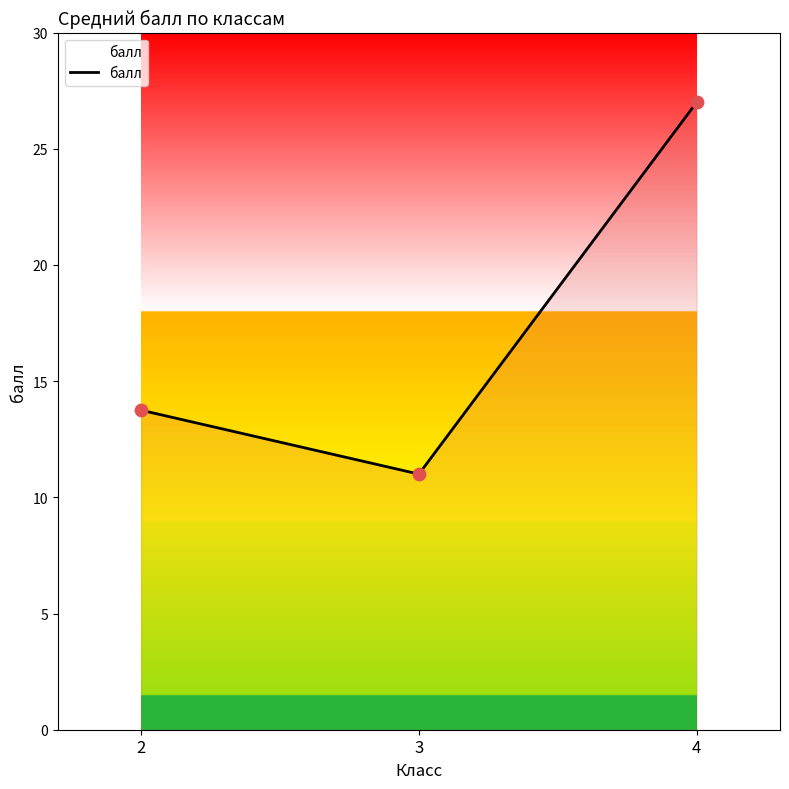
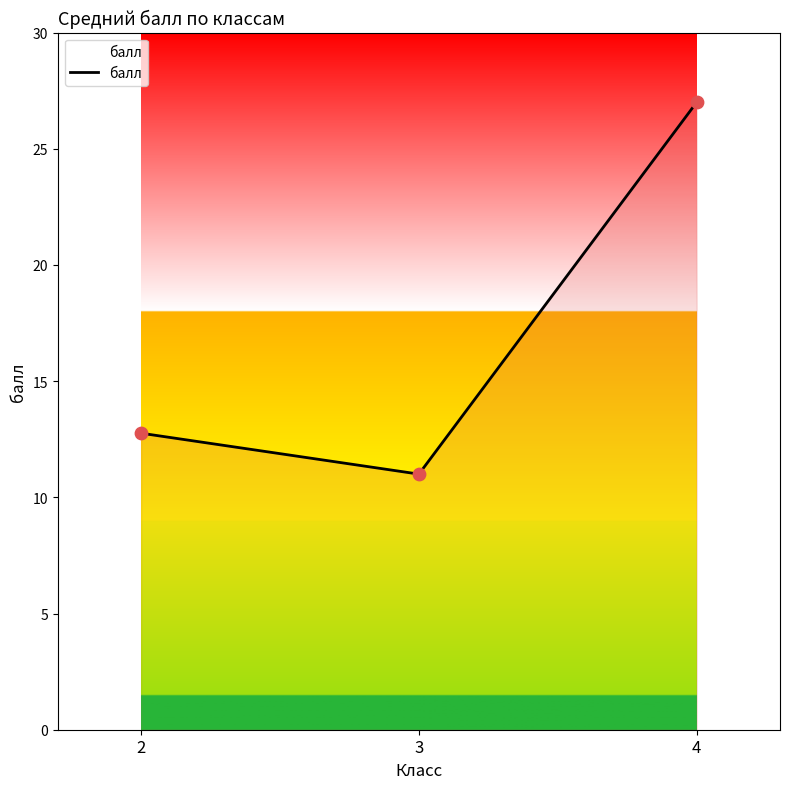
  {
-   "2": 13.8,
+   "2": 12.8,
    "3": 11.0,
    "4": 27.0
  }
